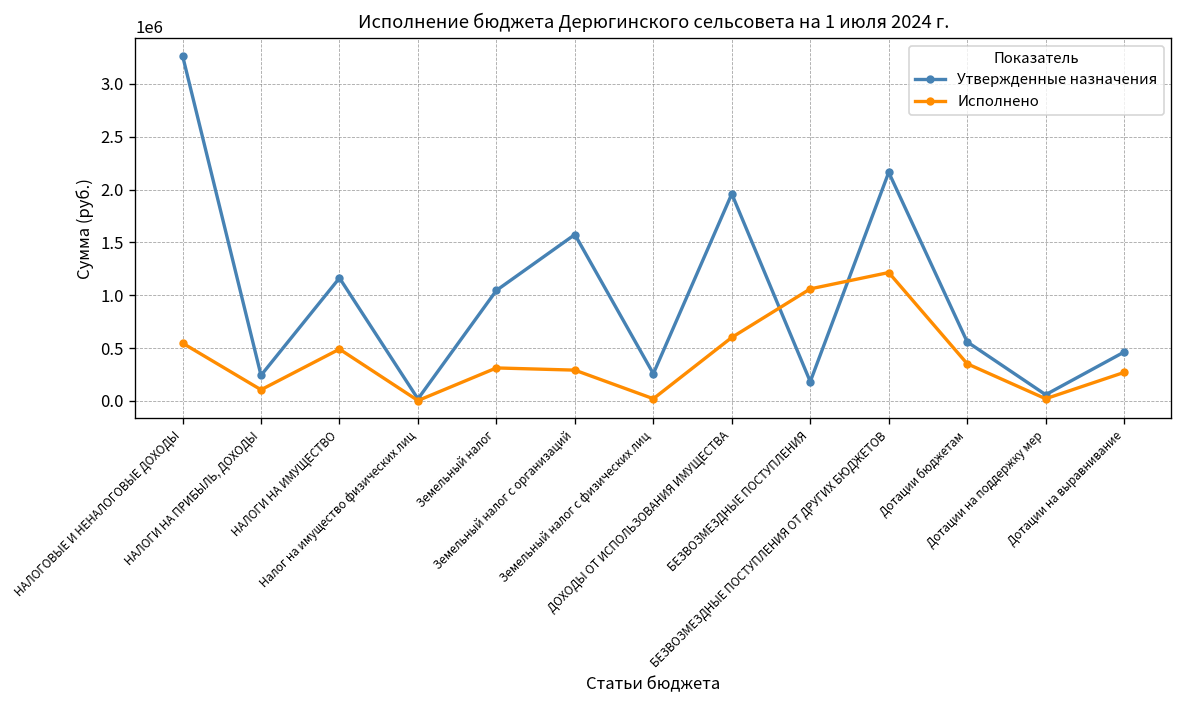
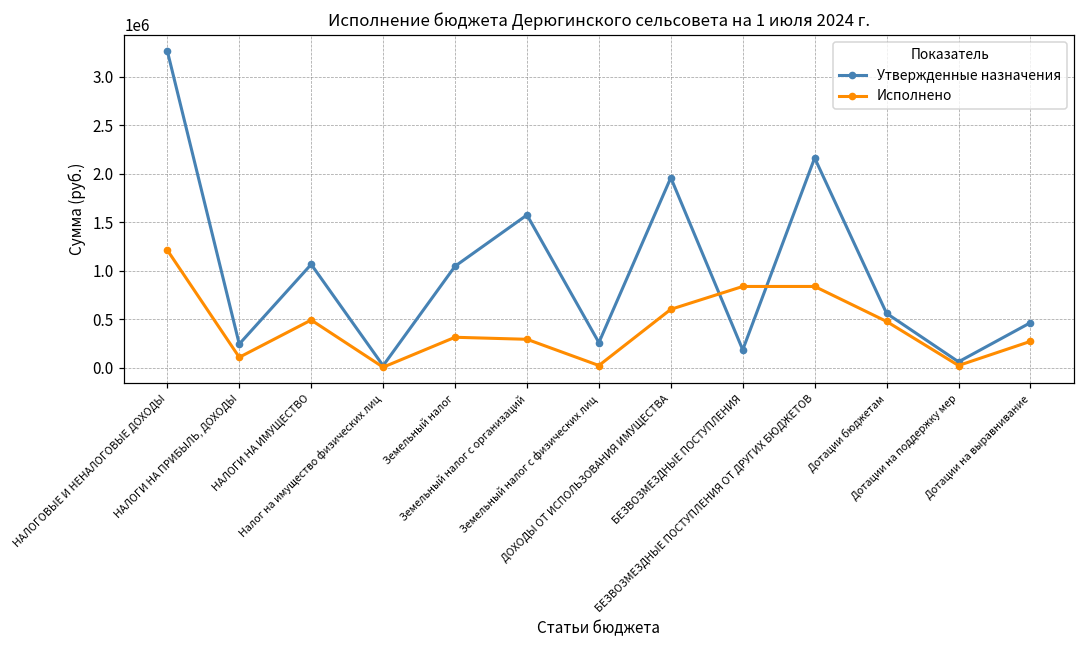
  {
    "Утвержденные назначения": {
      "НАЛОГОВЫЕ И НЕНАЛОГОВЫЕ ДОХОДЫ": 3300000,
      "НАЛОГИ НА ПРИБЫЛЬ, ДОХОДЫ": 200000,
-     "НАЛОГИ НА ИМУЩЕСТВО": 1200000,
+     "НАЛОГИ НА ИМУЩЕСТВО": 1100000,
      "Земельный налог": 1000000,
      "Земельный налог с организаций": 1600000,
      "Земельный налог с физических лиц": 300000,
      "ДОХОДЫ ОТ ИСПОЛЬЗОВАНИЯ ИМУЩЕСТВА": 2000000,
      "БЕЗВОЗМЕЗДНЫЕ ПОСТУПЛЕНИЯ": 200000,
      "БЕЗВОЗМЕЗДНЫЕ ПОСТУПЛЕНИЯ ОТ ДРУГИХ БЮДЖЕТОВ": 2200000,
      "Дотации бюджетам": 600000,
      "Дотации на поддержку мер": 100000,
      "Дотации на выравнивание": 500000
    },
    "Исполнено": {
-     "НАЛОГОВЫЕ И НЕНАЛОГОВЫЕ ДОХОДЫ": 500000,
+     "НАЛОГОВЫЕ И НЕНАЛОГОВЫЕ ДОХОДЫ": 1200000,
      "НАЛОГИ НА ПРИБЫЛЬ, ДОХОДЫ": 100000,
      "НАЛОГИ НА ИМУЩЕСТВО": 500000,
      "Земельный налог": 300000,
      "Земельный налог с организаций": 300000,
      "Земельный налог с физических лиц": 0,
      "ДОХОДЫ ОТ ИСПОЛЬЗОВАНИЯ ИМУЩЕСТВА": 600000,
-     "БЕЗВОЗМЕЗДНЫЕ ПОСТУПЛЕНИЯ": 1100000,
-     "БЕЗВОЗМЕЗДНЫЕ ПОСТУПЛЕНИЯ ОТ ДРУГИХ БЮДЖЕТОВ": 1200000,
-     "Дотации бюджетам": 400000,
+     "БЕЗВОЗМЕЗДНЫЕ ПОСТУПЛЕНИЯ": 800000,
+     "БЕЗВОЗМЕЗДНЫЕ ПОСТУПЛЕНИЯ ОТ ДРУГИХ БЮДЖЕТОВ": 800000,
+     "Дотации бюджетам": 500000,
      "Дотации на поддержку мер": 0,
      "Дотации на выравнивание": 300000
    }
  }
